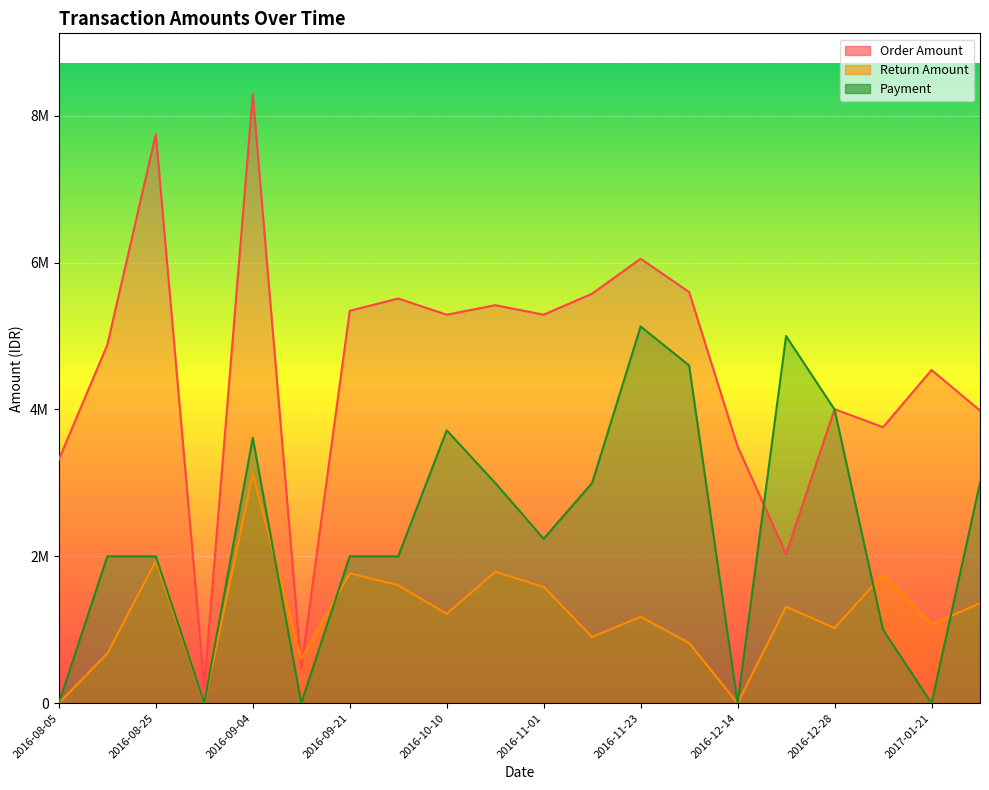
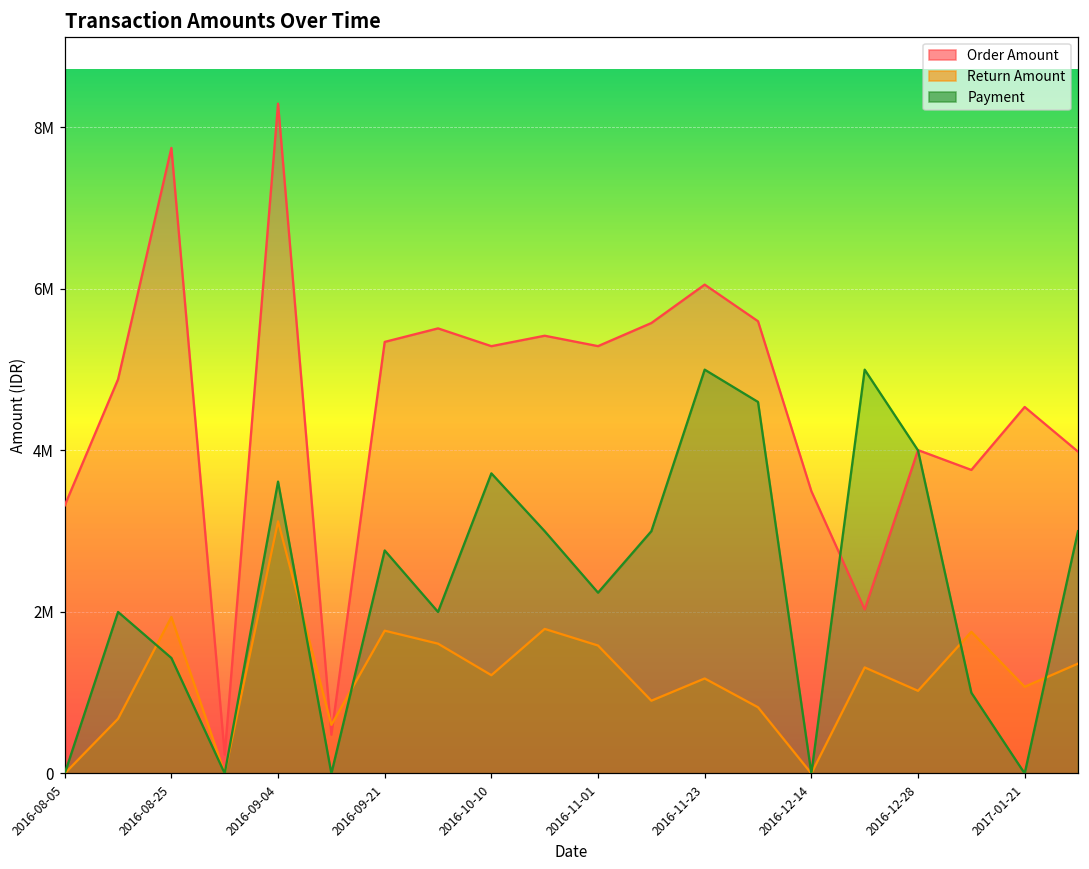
  {
    "Payment": {
-     "2016-08-25": 2000000,
+     "2016-08-25": 1400000,
      "2016-09-04": 3600000,
-     "2016-09-21": 2000000,
+     "2016-09-21": 2800000,
      "2016-10-10": 3700000,
      "2016-11-01": 2200000,
-     "2016-11-23": 5100000,
+     "2016-11-23": 5000000,
      "2017-01-21": 0
    }
  }
